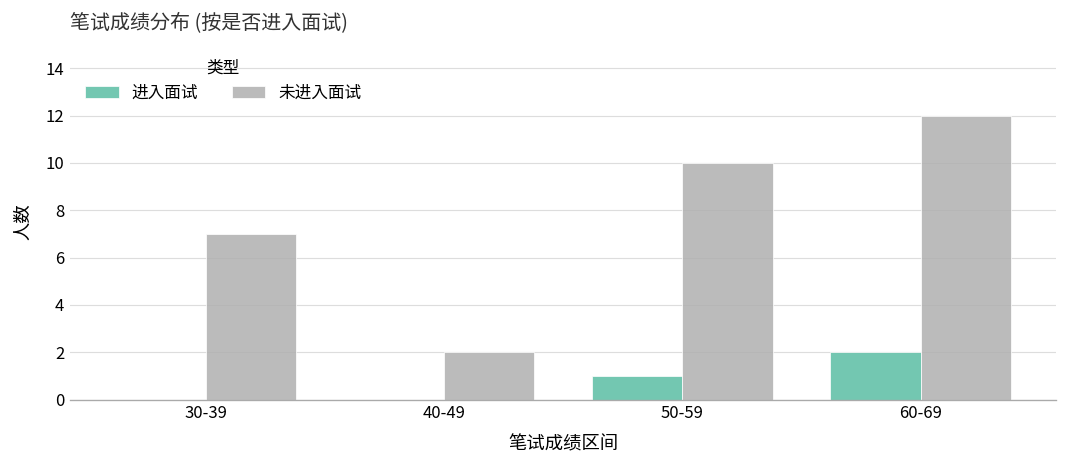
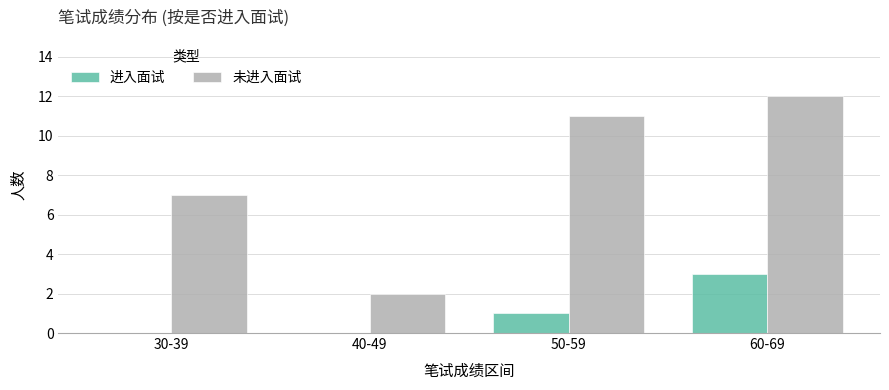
  {
    "进入面试": {
      "30-39": 0,
      "40-49": 0,
      "50-59": 1,
-     "60-69": 2
+     "60-69": 3
    },
    "未进入面试": {
      "30-39": 7,
      "40-49": 2,
-     "50-59": 10,
+     "50-59": 11,
      "60-69": 12
    }
  }
